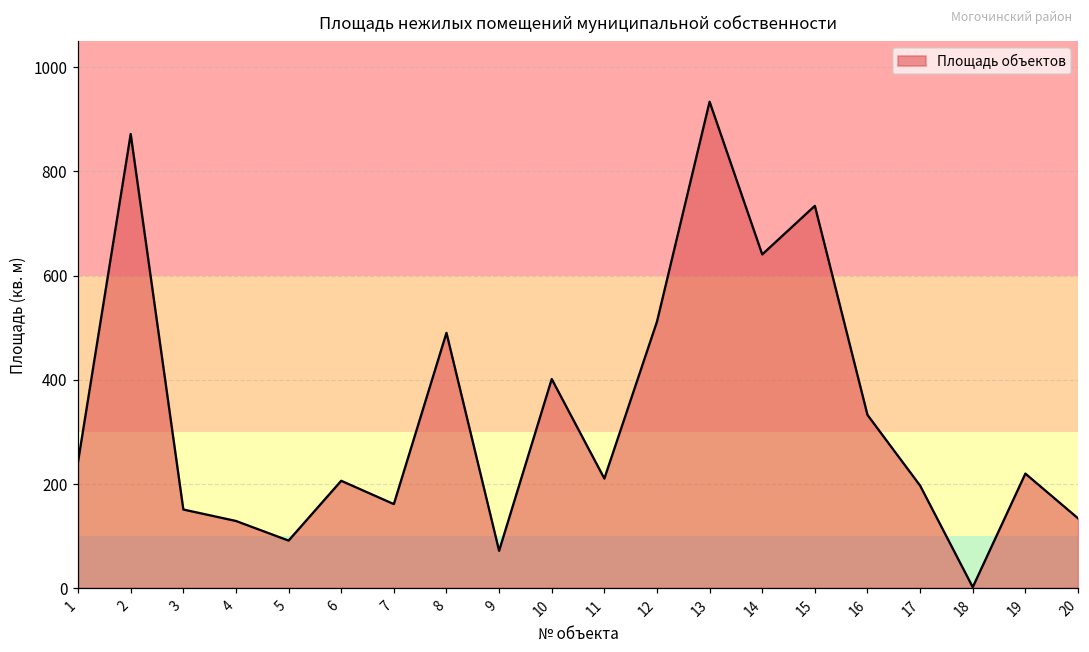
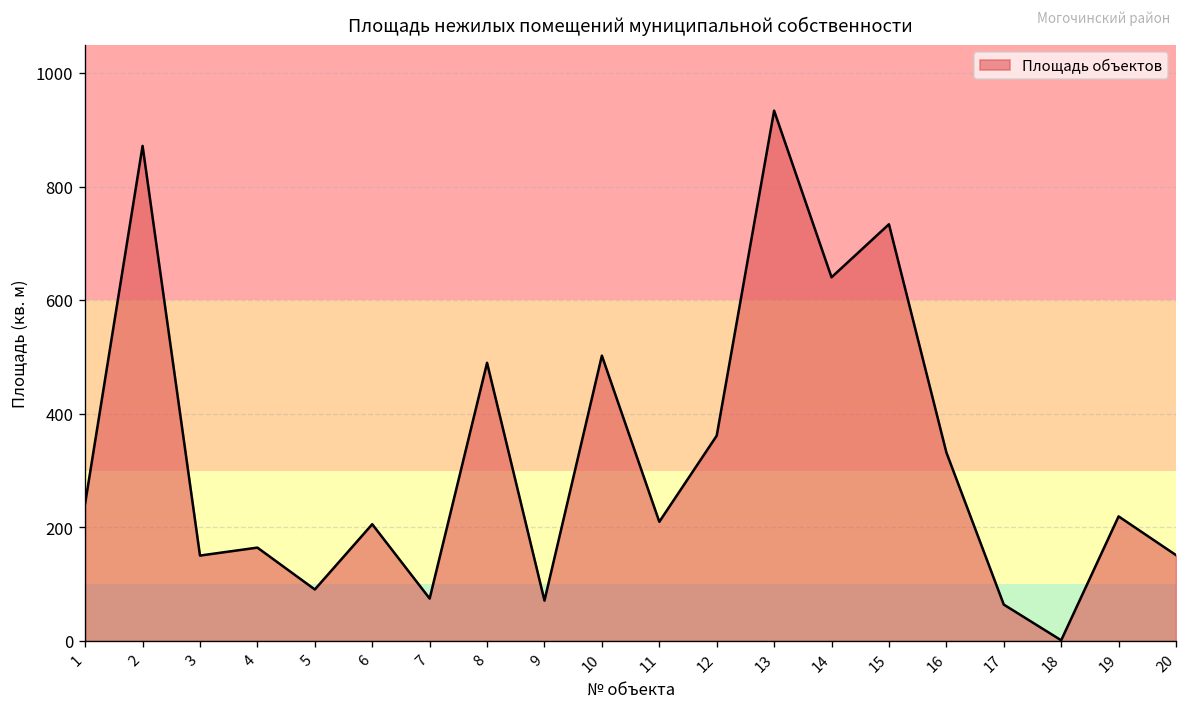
  {
    "1": 240,
    "2": 870,
    "3": 150,
-   "4": 130,
+   "4": 160,
    "5": 90,
    "6": 210,
-   "7": 160,
+   "7": 70,
    "8": 490,
    "9": 70,
-   "10": 400,
+   "10": 500,
    "11": 210,
-   "12": 510,
+   "12": 360,
    "13": 930,
    "14": 640,
    "15": 730,
    "16": 330,
-   "17": 200,
+   "17": 60,
    "18": 0,
    "19": 220,
-   "20": 130
+   "20": 150
  }
